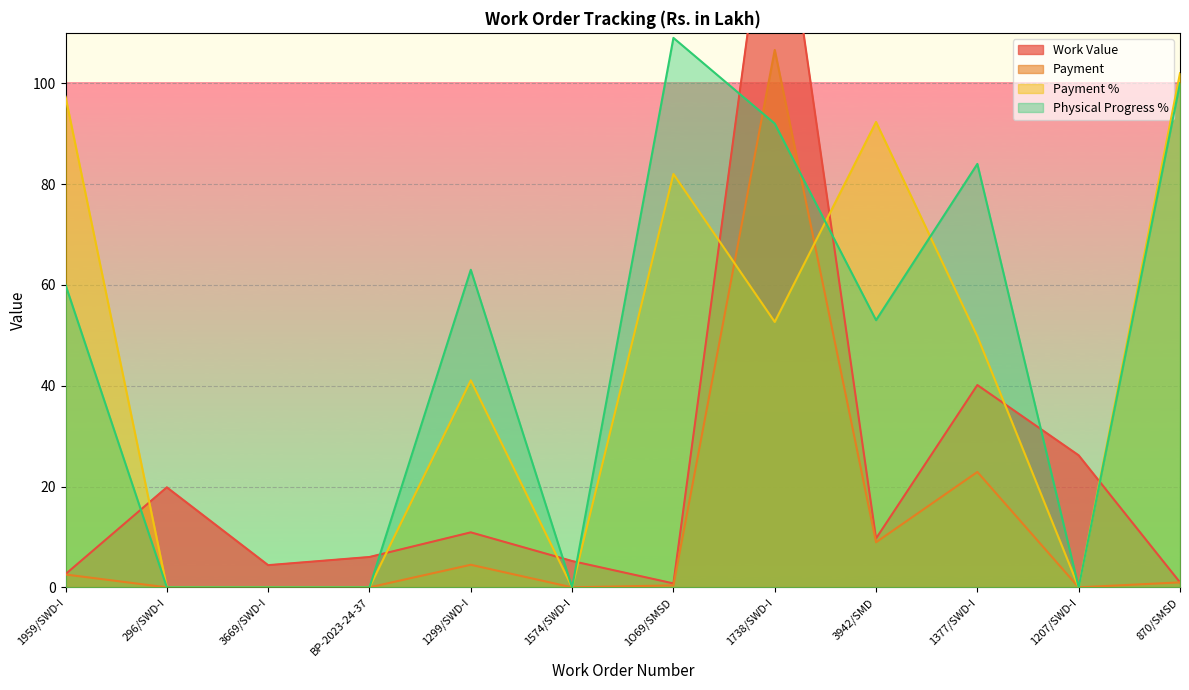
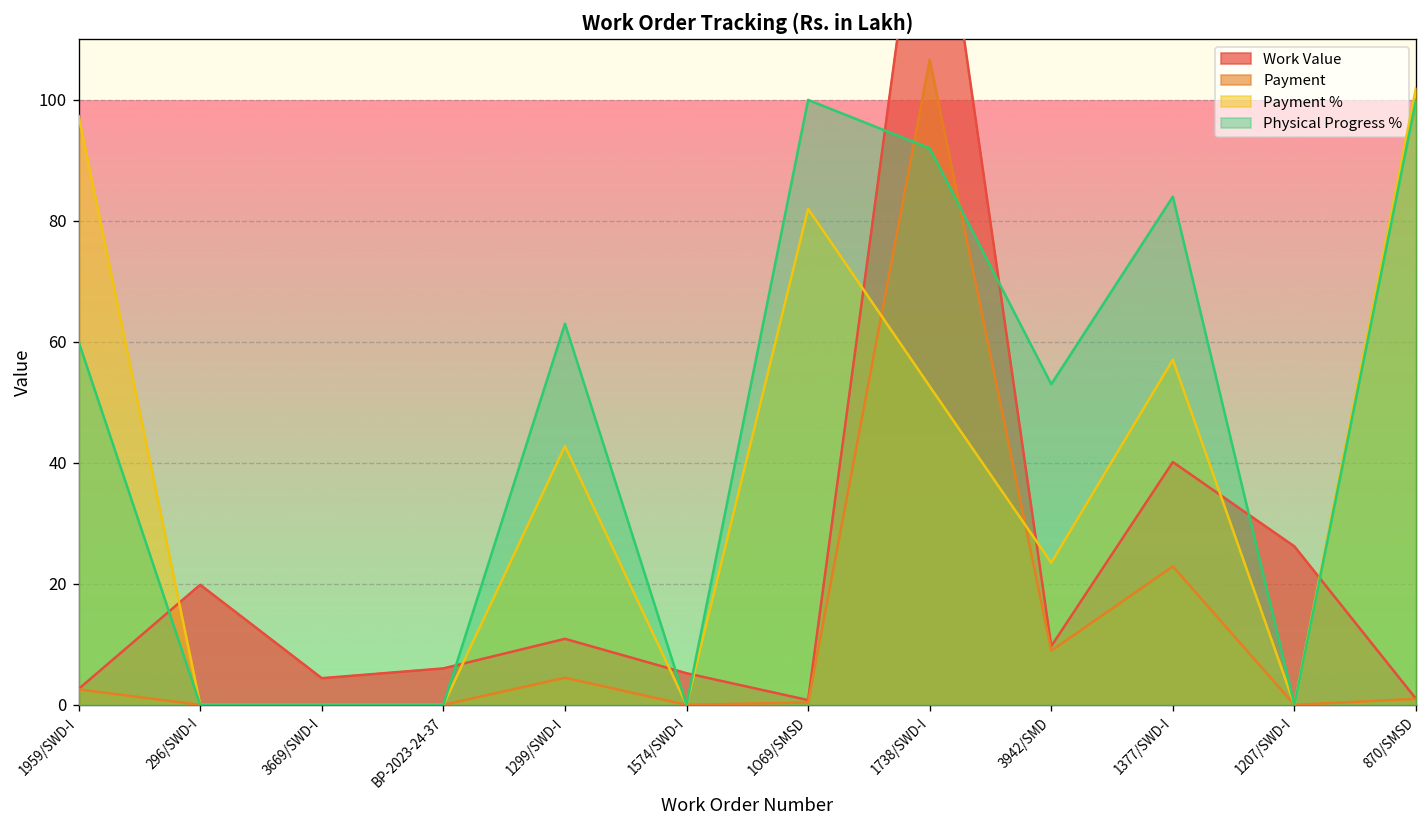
  {
    "Payment %": {
      "1959/SWD-I": 97,
-     "1299/SWD-I": 41,
+     "1299/SWD-I": 43,
      "1O69/SMSD": 82,
      "1738/SWD-I": 53,
-     "3942/SMD": 92,
-     "1377/SWD-I": 50,
+     "3942/SMD": 23,
+     "1377/SWD-I": 57,
      "870/SMSD": 102
    },
    "Physical Progress %": {
      "1959/SWD-I": 60,
      "1299/SWD-I": 63,
-     "1O69/SMSD": 109,
+     "1O69/SMSD": 100,
      "1738/SWD-I": 92,
      "3942/SMD": 53,
      "1377/SWD-I": 84,
      "870/SMSD": 100
    }
  }
